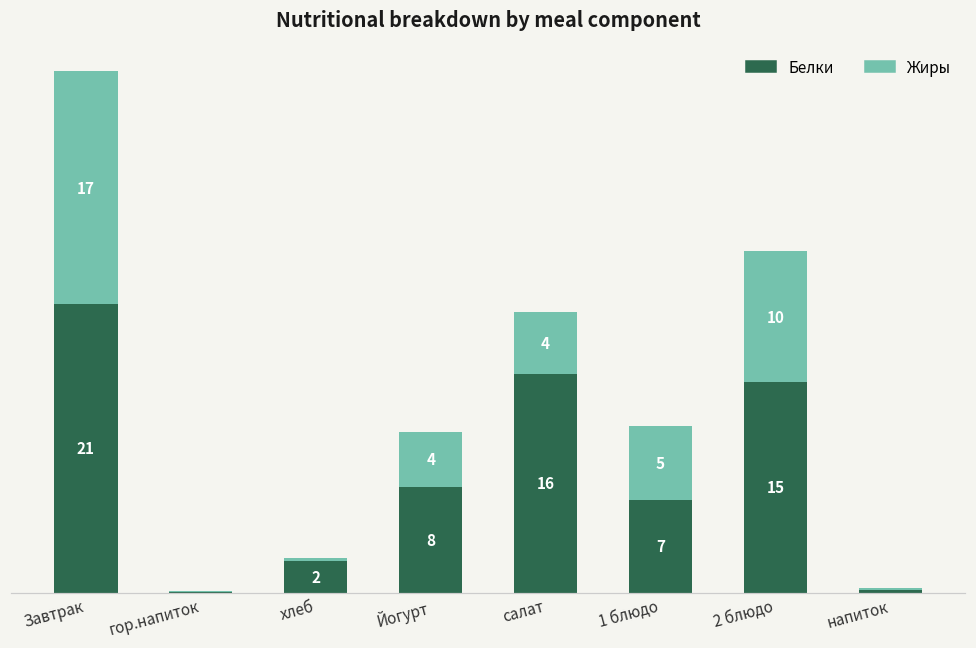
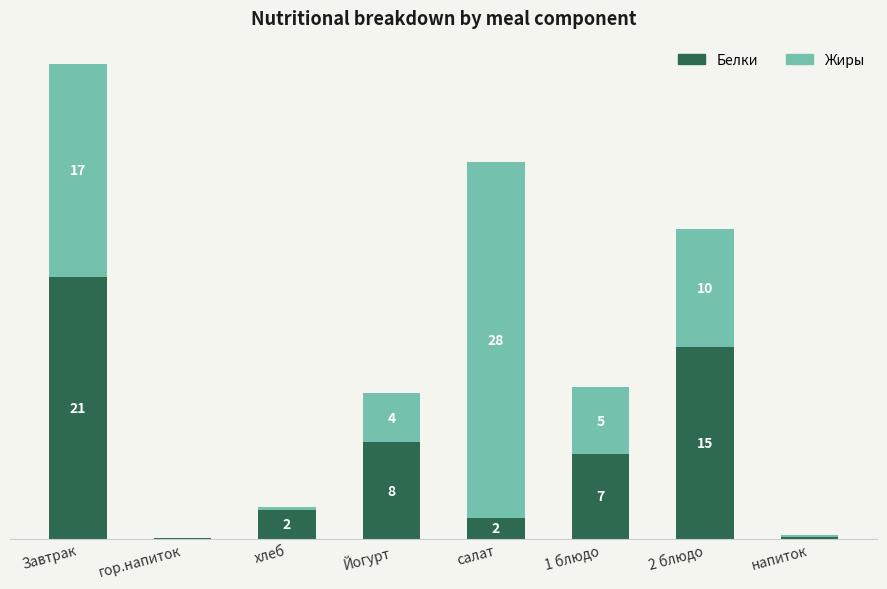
  {
    "Белки": {
      "Завтрак": 21,
      "хлеб": 2,
      "Йогурт": 8,
-     "салат": 16,
+     "салат": 2,
      "1 блюдо": 7,
      "2 блюдо": 15
    },
    "Жиры": {
      "Завтрак": 17,
      "Йогурт": 4,
-     "салат": 4,
+     "салат": 28,
      "1 блюдо": 5,
      "2 блюдо": 10
    }
  }
